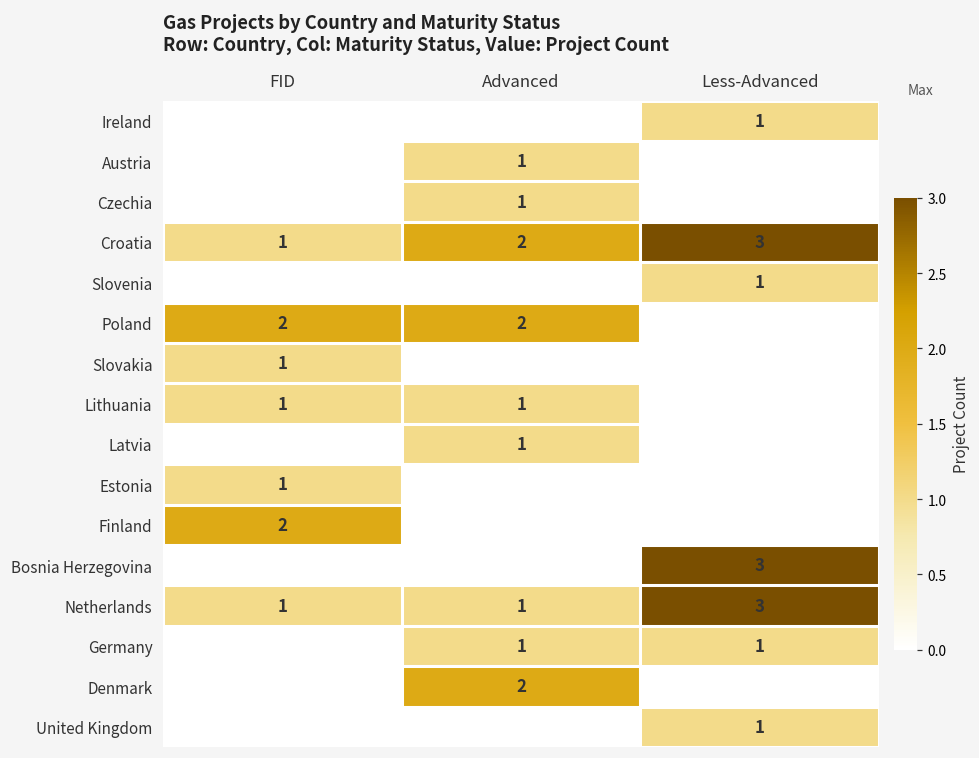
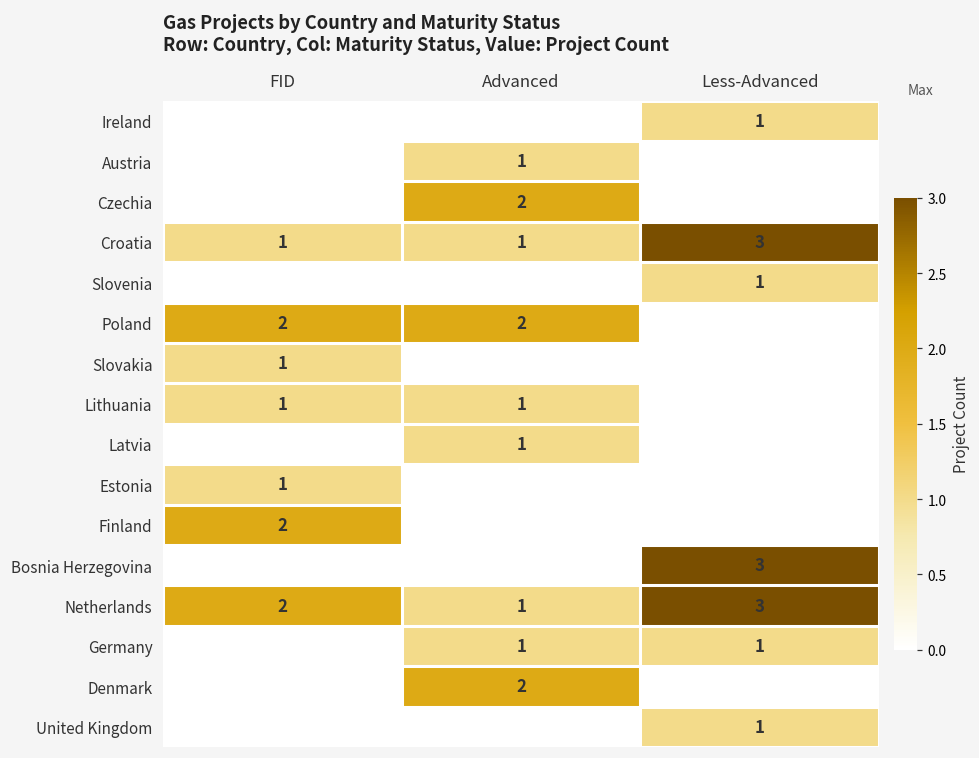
  {
    "Ireland": {
      "Less-Advanced": 1
    },
    "Austria": {
      "Advanced": 1
    },
    "Czechia": {
-     "Advanced": 1
+     "Advanced": 2
    },
    "Croatia": {
      "FID": 1,
-     "Advanced": 2,
+     "Advanced": 1,
      "Less-Advanced": 3
    },
    "Slovenia": {
      "Less-Advanced": 1
    },
    "Poland": {
      "FID": 2,
      "Advanced": 2
    },
    "Slovakia": {
      "FID": 1
    },
    "Lithuania": {
      "FID": 1,
      "Advanced": 1
    },
    "Latvia": {
      "Advanced": 1
    },
    "Estonia": {
      "FID": 1
    },
    "Finland": {
      "FID": 2
    },
    "Bosnia Herzegovina": {
      "Less-Advanced": 3
    },
    "Netherlands": {
-     "FID": 1,
+     "FID": 2,
      "Advanced": 1,
      "Less-Advanced": 3
    },
    "Germany": {
      "Advanced": 1,
      "Less-Advanced": 1
    },
    "Denmark": {
      "Advanced": 2
    },
    "United Kingdom": {
      "Less-Advanced": 1
    }
  }
